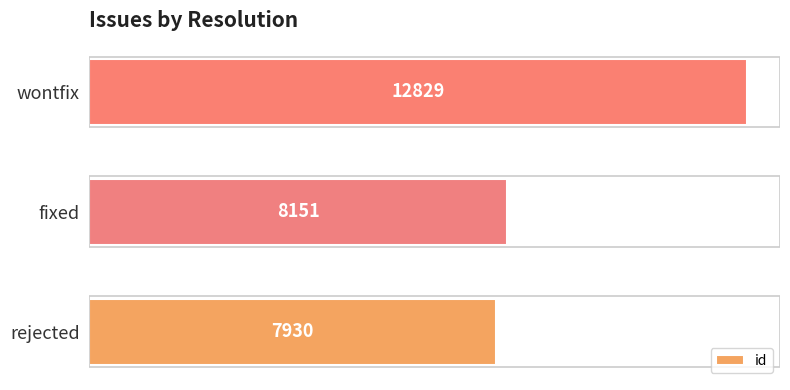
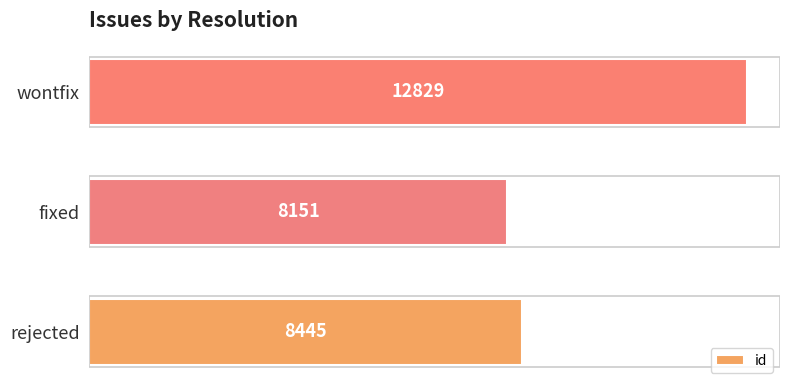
  {
    "wontfix": 12829,
    "fixed": 8151,
-   "rejected": 7930
+   "rejected": 8445
  }
